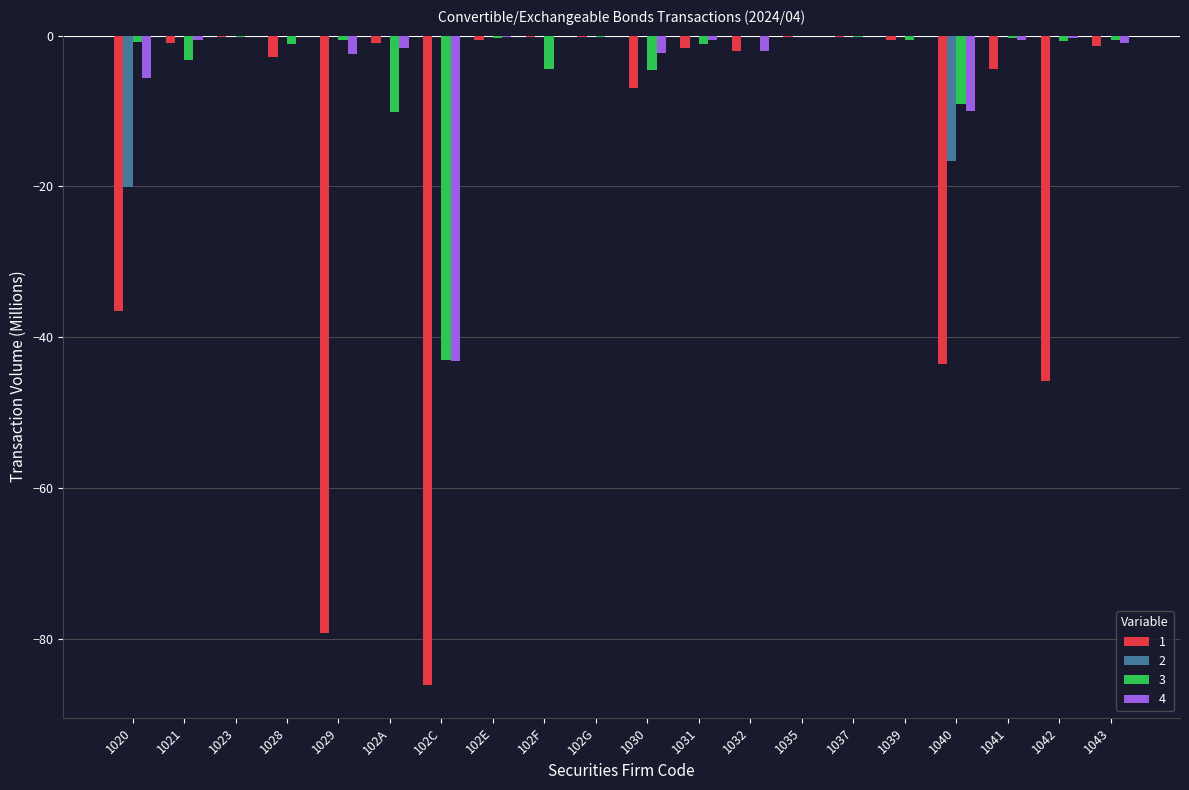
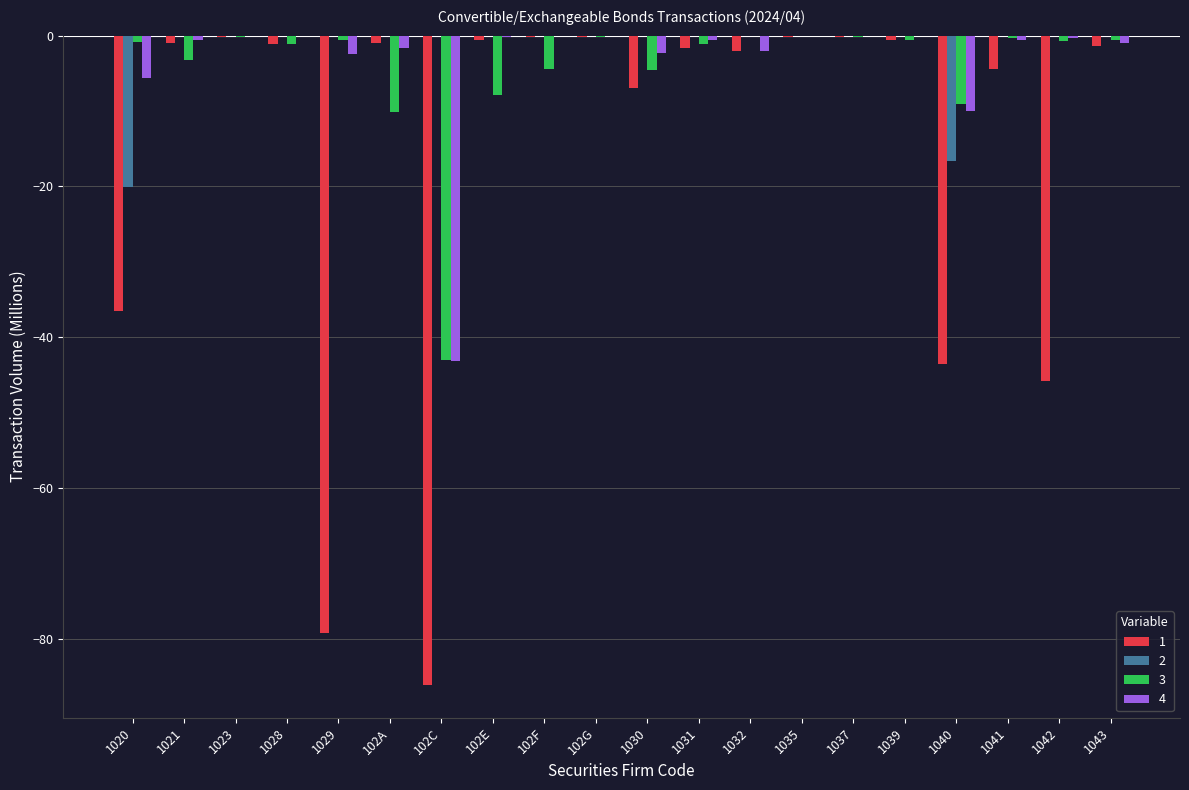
  {
    "1": {
      "1020": -37,
      "1021": -1,
-     "1028": -3,
+     "1028": -1,
      "1029": -79,
      "102A": -1,
      "102C": -86,
      "102E": -1,
      "1030": -7,
      "1031": -2,
      "1032": -2,
      "1039": -1,
      "1040": -44,
      "1041": -4,
      "1042": -46,
      "1043": -1
    },
    "2": {
      "1020": -20,
      "1021": 0,
      "1023": 0,
      "1028": 0,
      "1029": 0,
      "102A": 0,
      "102C": 0,
      "102E": 0,
      "102F": 0,
      "102G": 0,
      "1030": 0,
      "1031": 0,
      "1032": 0,
      "1035": 0,
      "1037": 0,
      "1039": 0,
      "1040": -17,
      "1041": 0,
      "1042": 0,
      "1043": 0
    },
    "3": {
      "1020": -1,
      "1021": -3,
      "1028": -1,
      "1029": -1,
      "102A": -10,
      "102C": -43,
-     "102E": 0,
+     "102E": -8,
      "102F": -4,
      "1030": -5,
      "1031": -1,
      "1032": 0,
      "1039": -1,
      "1040": -9,
      "1041": 0,
      "1042": -1,
      "1043": -1
    },
    "4": {
      "1020": -6,
      "1021": -1,
      "1023": 0,
      "1028": 0,
      "1029": -2,
      "102A": -2,
      "102C": -43,
      "102F": 0,
      "102G": 0,
      "1030": -2,
      "1031": -1,
      "1032": -2,
      "1037": 0,
      "1039": 0,
      "1040": -10,
      "1041": -1,
      "1043": -1
    }
  }
